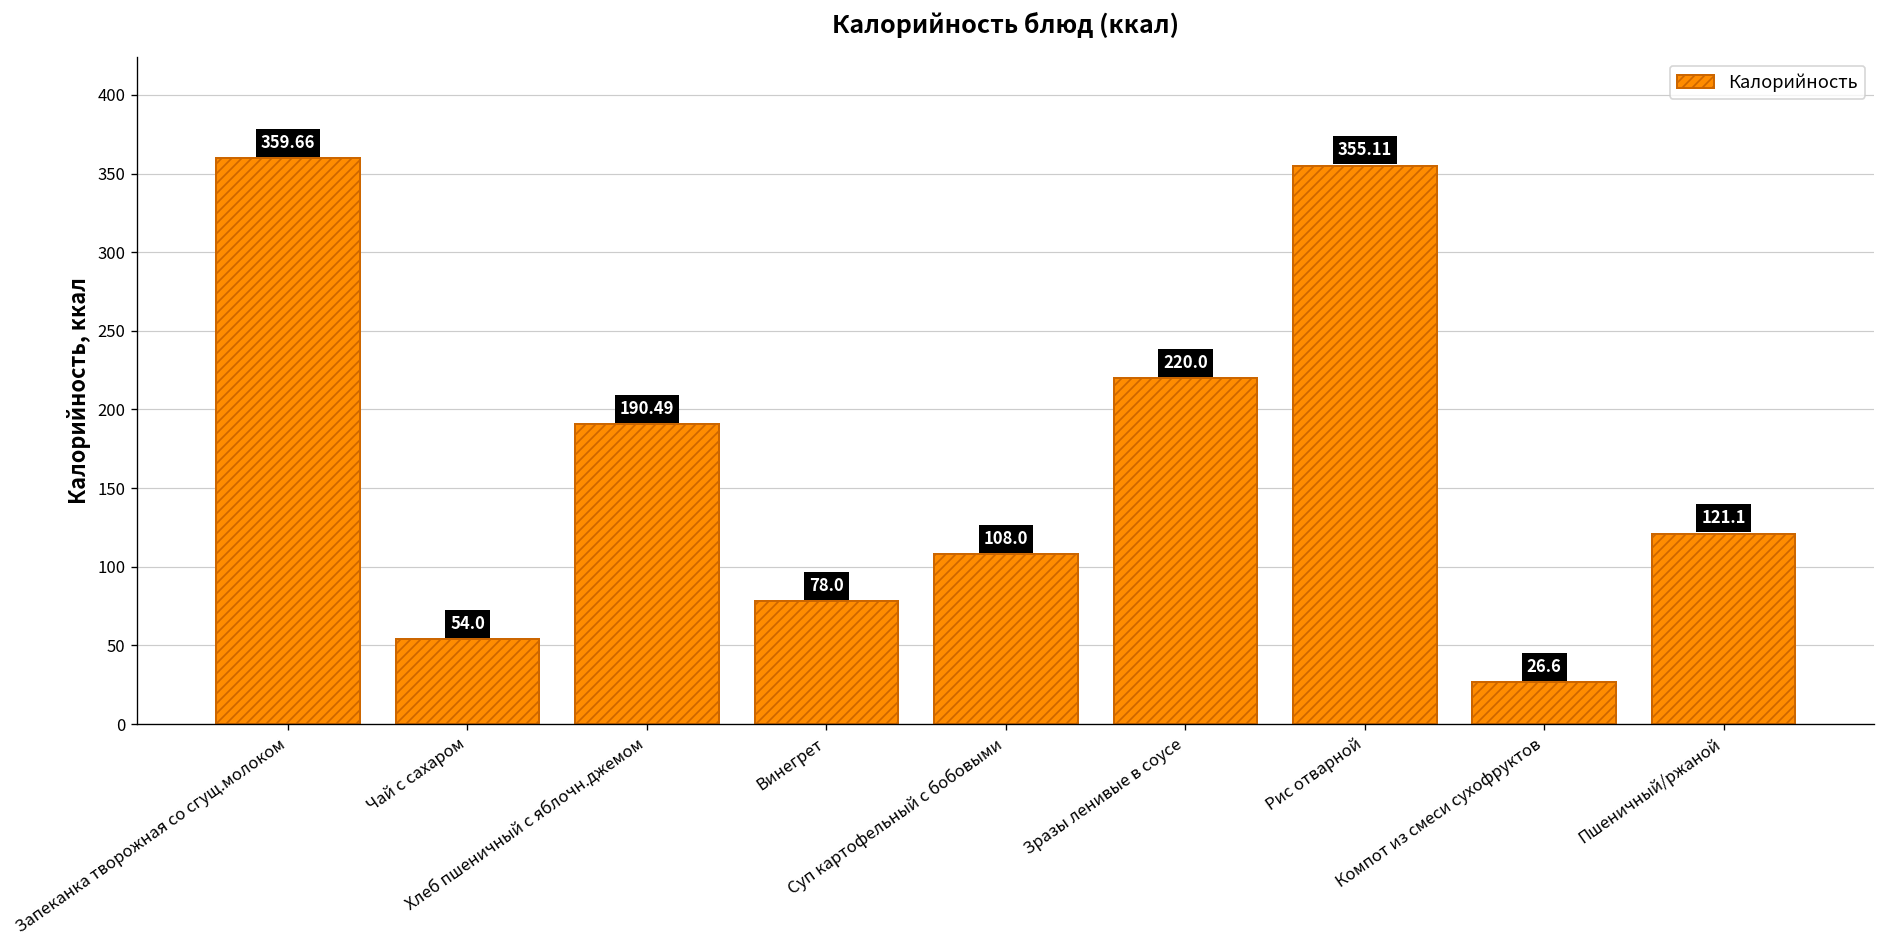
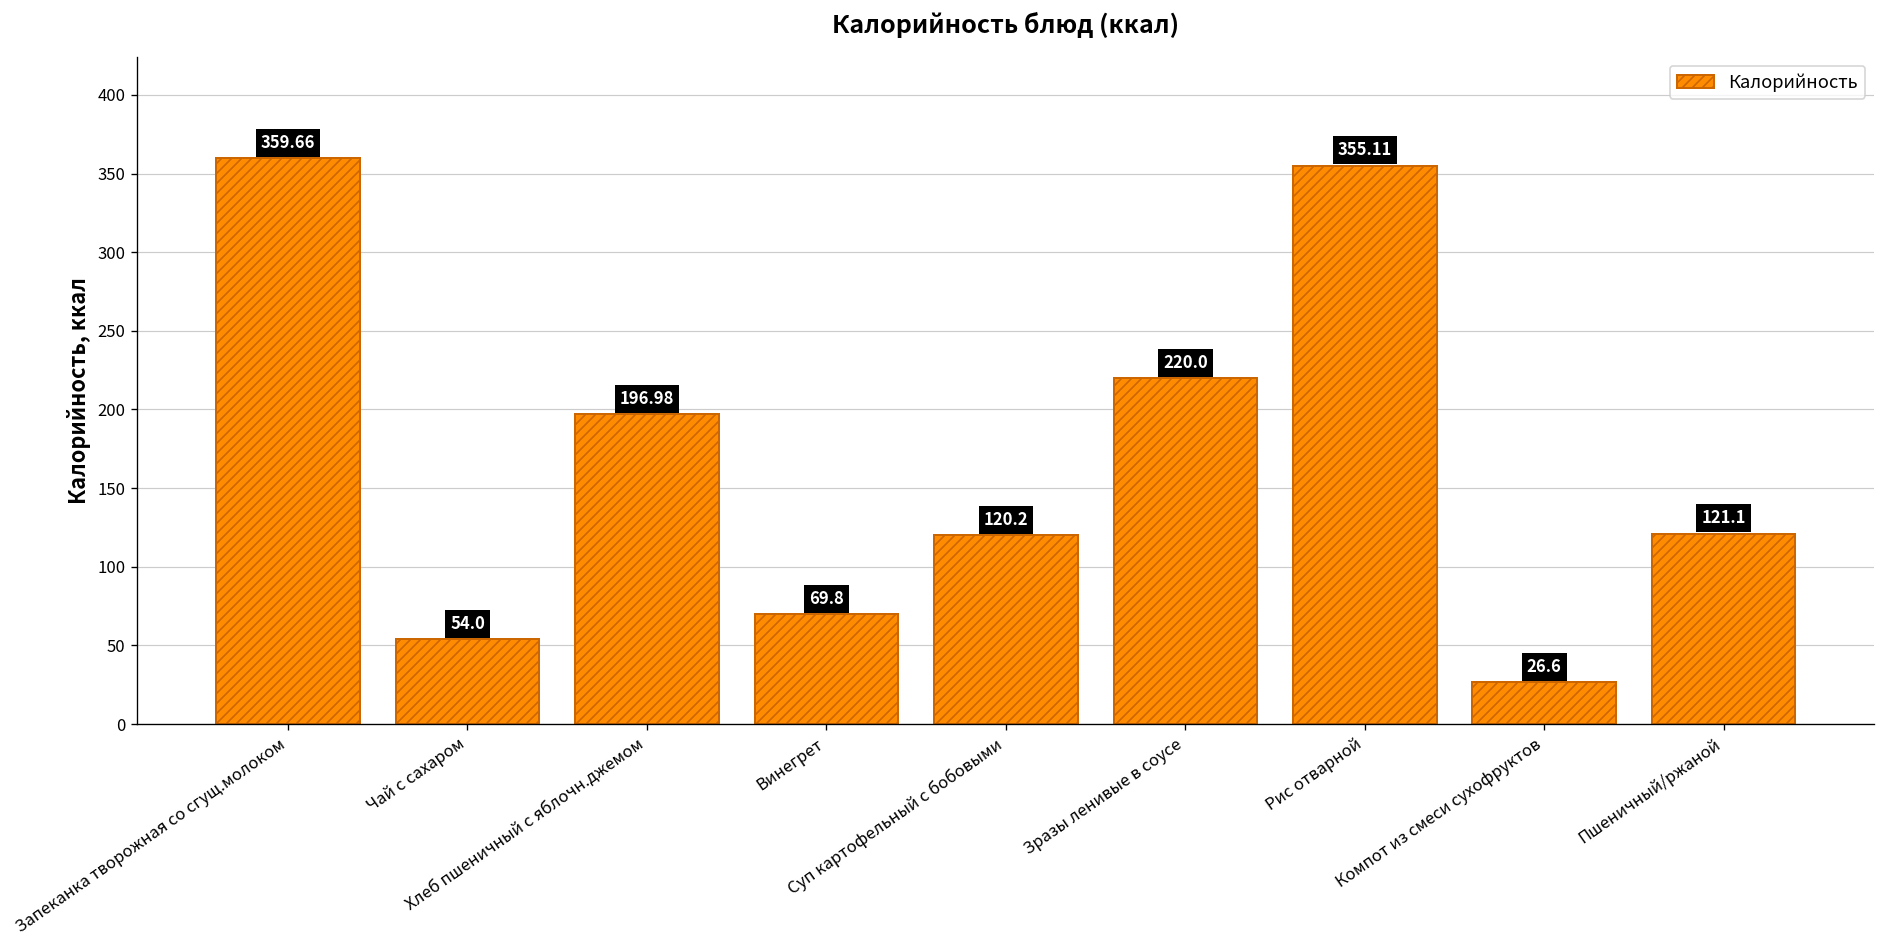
  {
-   "Хлеб пшеничный с яблочн.джемом": 190.49,
-   "Винегрет": 78.0,
-   "Суп картофельный с бобовыми": 108.0
+   "Хлеб пшеничный с яблочн.джемом": 196.98,
+   "Винегрет": 69.8,
+   "Суп картофельный с бобовыми": 120.2
  }
